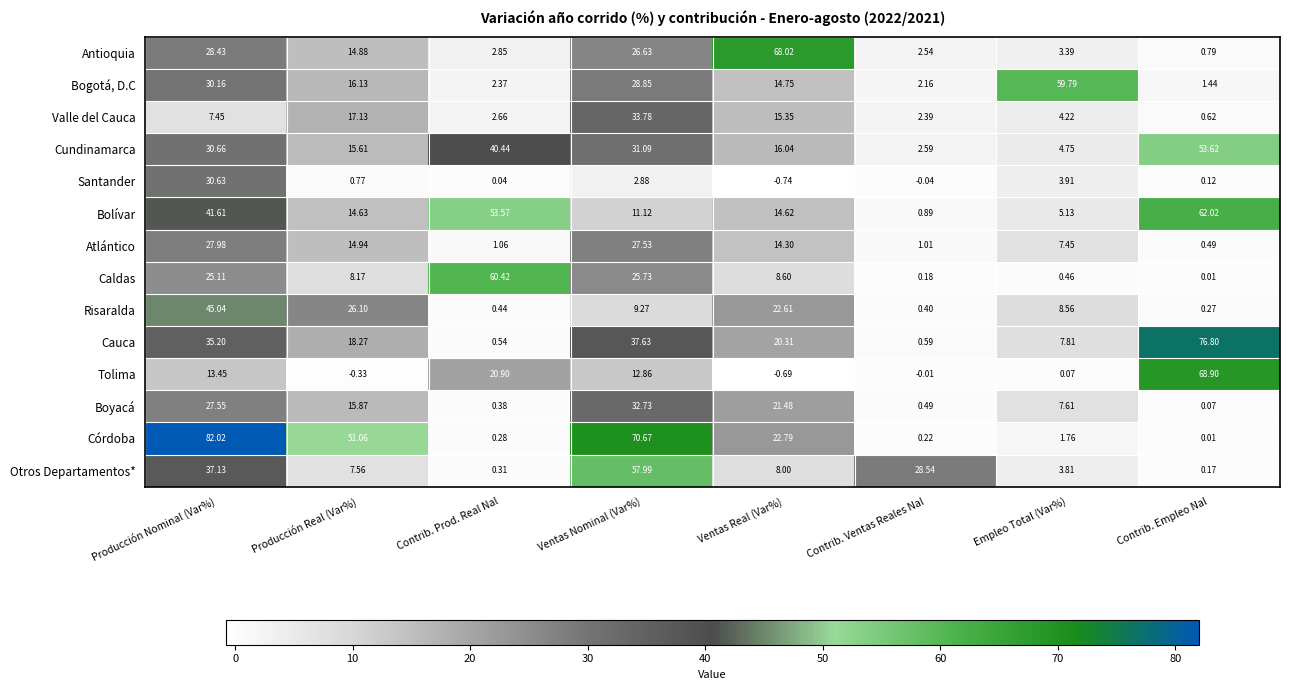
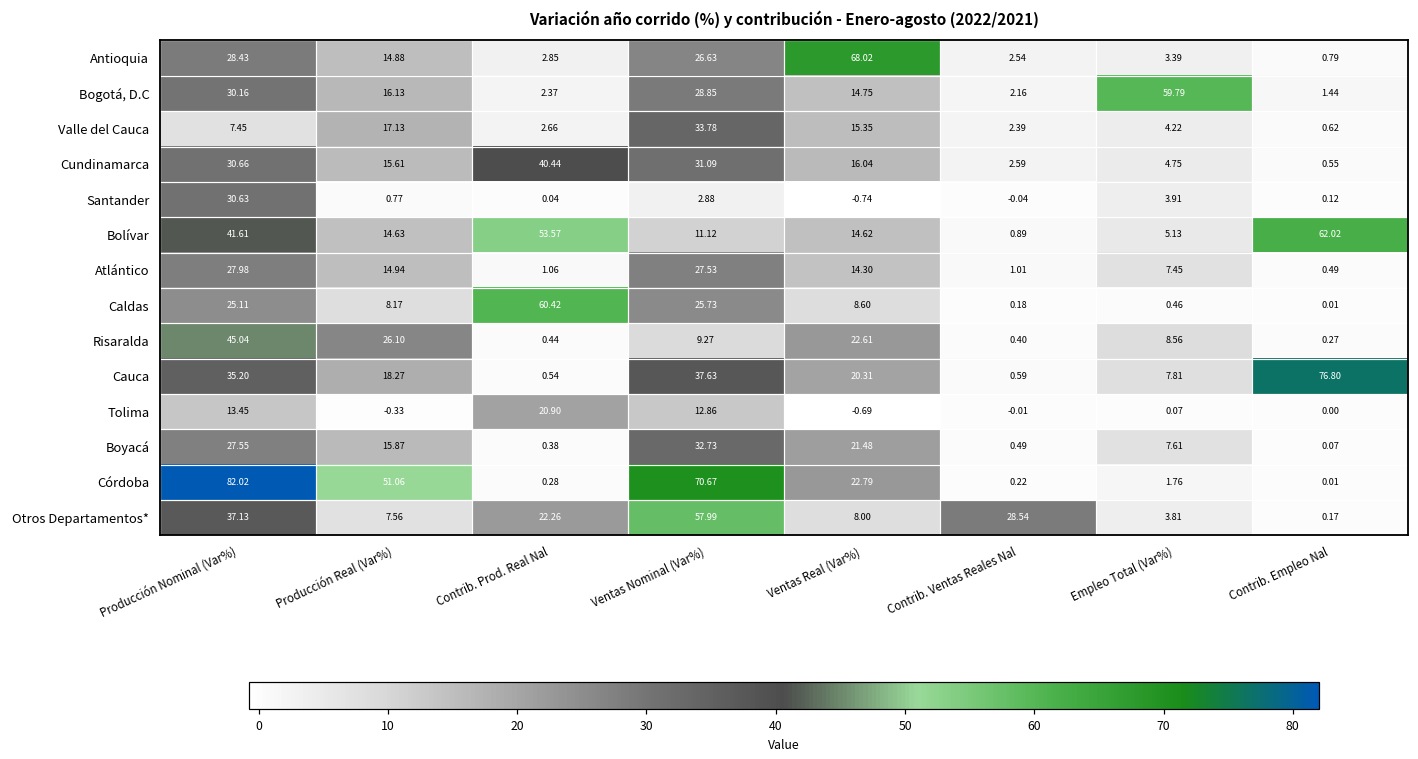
  {
    "Antioquia": {
      "Producción Nominal (Var%)": 28.43,
      "Producción Real (Var%)": 14.88,
      "Contrib. Prod. Real Nal": 2.85,
      "Ventas Nominal (Var%)": 26.63,
      "Ventas Real (Var%)": 68.02,
      "Contrib. Ventas Reales Nal": 2.54,
      "Empleo Total (Var%)": 3.39,
      "Contrib. Empleo Nal": 0.79
    },
    "Bogotá, D.C": {
      "Producción Nominal (Var%)": 30.16,
      "Producción Real (Var%)": 16.13,
      "Contrib. Prod. Real Nal": 2.37,
      "Ventas Nominal (Var%)": 28.85,
      "Ventas Real (Var%)": 14.75,
      "Contrib. Ventas Reales Nal": 2.16,
      "Empleo Total (Var%)": 59.79,
      "Contrib. Empleo Nal": 1.44
    },
    "Valle del Cauca": {
      "Producción Nominal (Var%)": 7.45,
      "Producción Real (Var%)": 17.13,
      "Contrib. Prod. Real Nal": 2.66,
      "Ventas Nominal (Var%)": 33.78,
      "Ventas Real (Var%)": 15.35,
      "Contrib. Ventas Reales Nal": 2.39,
      "Empleo Total (Var%)": 4.22,
      "Contrib. Empleo Nal": 0.62
    },
    "Cundinamarca": {
      "Producción Nominal (Var%)": 30.66,
      "Producción Real (Var%)": 15.61,
      "Contrib. Prod. Real Nal": 40.44,
      "Ventas Nominal (Var%)": 31.09,
      "Ventas Real (Var%)": 16.04,
      "Contrib. Ventas Reales Nal": 2.59,
      "Empleo Total (Var%)": 4.75,
-     "Contrib. Empleo Nal": 53.62
+     "Contrib. Empleo Nal": 0.55
    },
    "Santander": {
      "Producción Nominal (Var%)": 30.63,
      "Producción Real (Var%)": 0.77,
      "Contrib. Prod. Real Nal": 0.04,
      "Ventas Nominal (Var%)": 2.88,
      "Ventas Real (Var%)": -0.74,
      "Contrib. Ventas Reales Nal": -0.04,
      "Empleo Total (Var%)": 3.91,
      "Contrib. Empleo Nal": 0.12
    },
    "Bolívar": {
      "Producción Nominal (Var%)": 41.61,
      "Producción Real (Var%)": 14.63,
      "Contrib. Prod. Real Nal": 53.57,
      "Ventas Nominal (Var%)": 11.12,
      "Ventas Real (Var%)": 14.62,
      "Contrib. Ventas Reales Nal": 0.89,
      "Empleo Total (Var%)": 5.13,
      "Contrib. Empleo Nal": 62.02
    },
    "Atlántico": {
      "Producción Nominal (Var%)": 27.98,
      "Producción Real (Var%)": 14.94,
      "Contrib. Prod. Real Nal": 1.06,
      "Ventas Nominal (Var%)": 27.53,
      "Ventas Real (Var%)": 14.30,
      "Contrib. Ventas Reales Nal": 1.01,
      "Empleo Total (Var%)": 7.45,
      "Contrib. Empleo Nal": 0.49
    },
    "Caldas": {
      "Producción Nominal (Var%)": 25.11,
      "Producción Real (Var%)": 8.17,
      "Contrib. Prod. Real Nal": 60.42,
      "Ventas Nominal (Var%)": 25.73,
      "Ventas Real (Var%)": 8.60,
      "Contrib. Ventas Reales Nal": 0.18,
      "Empleo Total (Var%)": 0.46,
      "Contrib. Empleo Nal": 0.01
    },
    "Risaralda": {
      "Producción Nominal (Var%)": 45.04,
      "Producción Real (Var%)": 26.10,
      "Contrib. Prod. Real Nal": 0.44,
      "Ventas Nominal (Var%)": 9.27,
      "Ventas Real (Var%)": 22.61,
      "Contrib. Ventas Reales Nal": 0.40,
      "Empleo Total (Var%)": 8.56,
      "Contrib. Empleo Nal": 0.27
    },
    "Cauca": {
      "Producción Nominal (Var%)": 35.20,
      "Producción Real (Var%)": 18.27,
      "Contrib. Prod. Real Nal": 0.54,
      "Ventas Nominal (Var%)": 37.63,
      "Ventas Real (Var%)": 20.31,
      "Contrib. Ventas Reales Nal": 0.59,
      "Empleo Total (Var%)": 7.81,
      "Contrib. Empleo Nal": 76.80
    },
    "Tolima": {
      "Producción Nominal (Var%)": 13.45,
      "Producción Real (Var%)": -0.33,
      "Contrib. Prod. Real Nal": 20.90,
      "Ventas Nominal (Var%)": 12.86,
      "Ventas Real (Var%)": -0.69,
      "Contrib. Ventas Reales Nal": -0.01,
      "Empleo Total (Var%)": 0.07,
-     "Contrib. Empleo Nal": 68.90
+     "Contrib. Empleo Nal": 0.00
    },
    "Boyacá": {
      "Producción Nominal (Var%)": 27.55,
      "Producción Real (Var%)": 15.87,
      "Contrib. Prod. Real Nal": 0.38,
      "Ventas Nominal (Var%)": 32.73,
      "Ventas Real (Var%)": 21.48,
      "Contrib. Ventas Reales Nal": 0.49,
      "Empleo Total (Var%)": 7.61,
      "Contrib. Empleo Nal": 0.07
    },
    "Córdoba": {
      "Producción Nominal (Var%)": 82.02,
      "Producción Real (Var%)": 51.06,
      "Contrib. Prod. Real Nal": 0.28,
      "Ventas Nominal (Var%)": 70.67,
      "Ventas Real (Var%)": 22.79,
      "Contrib. Ventas Reales Nal": 0.22,
      "Empleo Total (Var%)": 1.76,
      "Contrib. Empleo Nal": 0.01
    },
    "Otros Departamentos*": {
      "Producción Nominal (Var%)": 37.13,
      "Producción Real (Var%)": 7.56,
-     "Contrib. Prod. Real Nal": 0.31,
+     "Contrib. Prod. Real Nal": 22.26,
      "Ventas Nominal (Var%)": 57.99,
      "Ventas Real (Var%)": 8.00,
      "Contrib. Ventas Reales Nal": 28.54,
      "Empleo Total (Var%)": 3.81,
      "Contrib. Empleo Nal": 0.17
    }
  }
